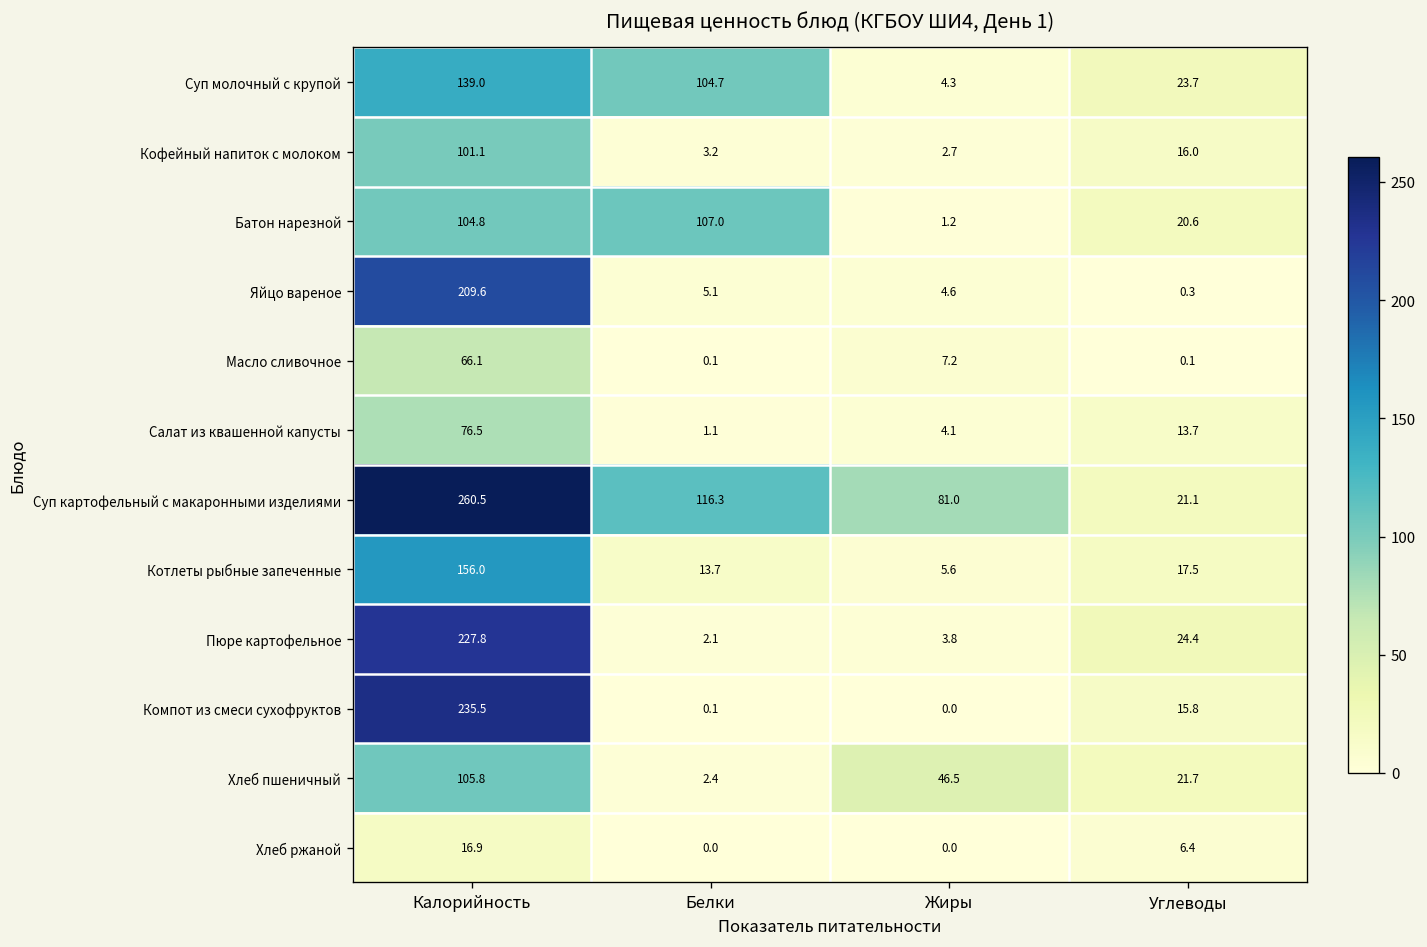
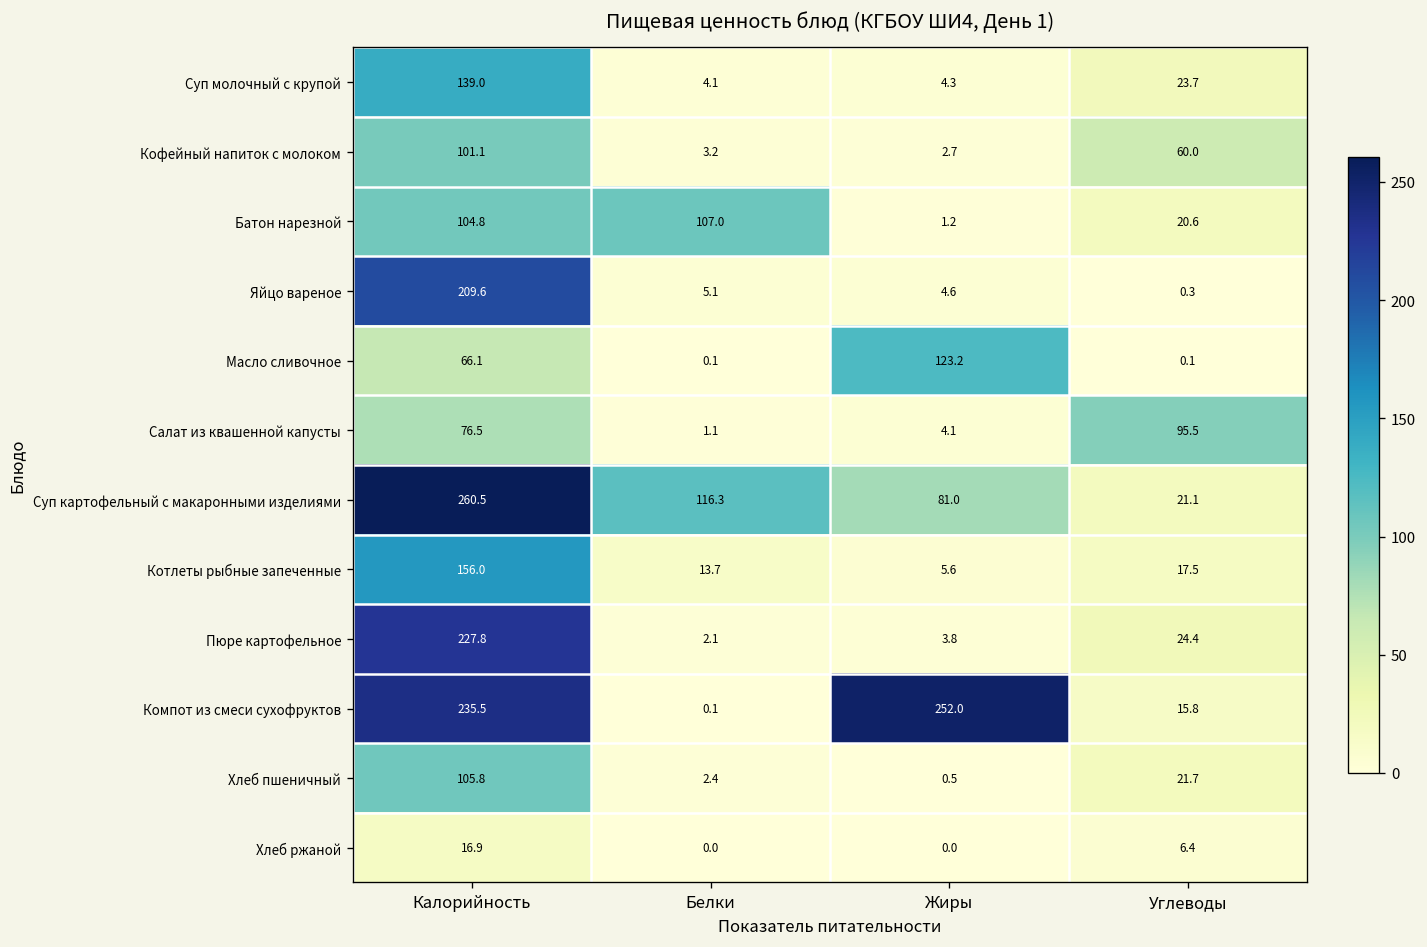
  {
    "Суп молочный с крупой": {
      "Калорийность": 139.0,
-     "Белки": 104.7,
+     "Белки": 4.1,
      "Жиры": 4.3,
      "Углеводы": 23.7
    },
    "Кофейный напиток с молоком": {
      "Калорийность": 101.1,
      "Белки": 3.2,
      "Жиры": 2.7,
-     "Углеводы": 16.0
+     "Углеводы": 60.0
    },
    "Батон нарезной": {
      "Калорийность": 104.8,
      "Белки": 107.0,
      "Жиры": 1.2,
      "Углеводы": 20.6
    },
    "Яйцо вареное": {
      "Калорийность": 209.6,
      "Белки": 5.1,
      "Жиры": 4.6,
      "Углеводы": 0.3
    },
    "Масло сливочное": {
      "Калорийность": 66.1,
      "Белки": 0.1,
-     "Жиры": 7.2,
+     "Жиры": 123.2,
      "Углеводы": 0.1
    },
    "Салат из квашенной капусты": {
      "Калорийность": 76.5,
      "Белки": 1.1,
      "Жиры": 4.1,
-     "Углеводы": 13.7
+     "Углеводы": 95.5
    },
    "Суп картофельный с макаронными изделиями": {
      "Калорийность": 260.5,
      "Белки": 116.3,
      "Жиры": 81.0,
      "Углеводы": 21.1
    },
    "Котлеты рыбные запеченные": {
      "Калорийность": 156.0,
      "Белки": 13.7,
      "Жиры": 5.6,
      "Углеводы": 17.5
    },
    "Пюре картофельное": {
      "Калорийность": 227.8,
      "Белки": 2.1,
      "Жиры": 3.8,
      "Углеводы": 24.4
    },
    "Компот из смеси сухофруктов": {
      "Калорийность": 235.5,
      "Белки": 0.1,
-     "Жиры": 0.0,
+     "Жиры": 252.0,
      "Углеводы": 15.8
    },
    "Хлеб пшеничный": {
      "Калорийность": 105.8,
      "Белки": 2.4,
-     "Жиры": 46.5,
+     "Жиры": 0.5,
      "Углеводы": 21.7
    },
    "Хлеб ржаной": {
      "Калорийность": 16.9,
      "Белки": 0.0,
      "Жиры": 0.0,
      "Углеводы": 6.4
    }
  }
